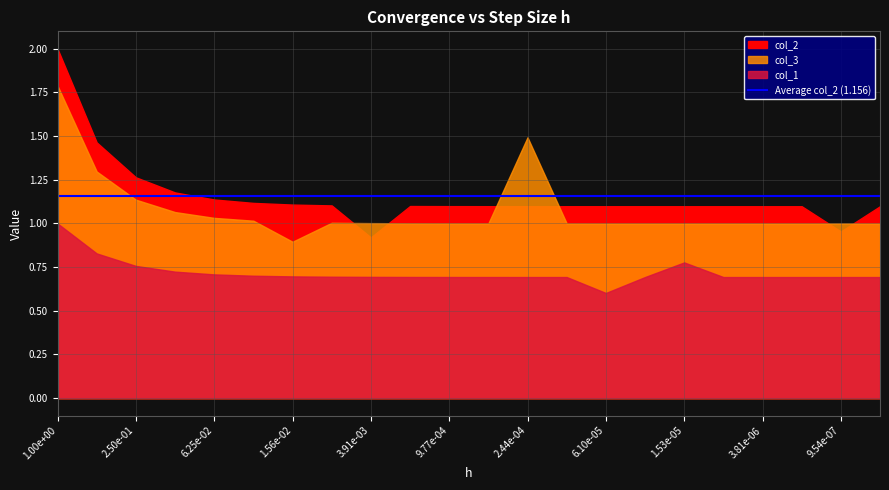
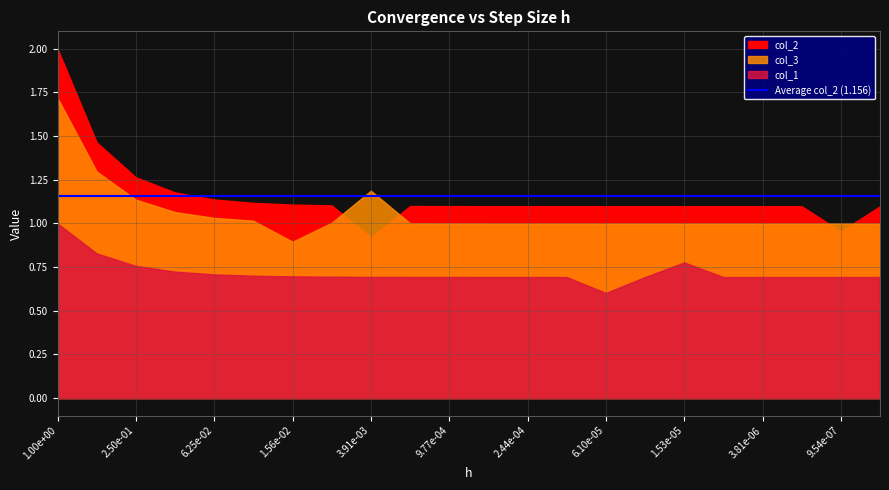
  {
    "col_2": {
      "1.00e+00": 2.00,
      "2.50e-01": 1.26,
      "6.25e-02": 1.14,
      "1.56e-02": 1.11,
      "3.91e-03": 0.92,
      "9.77e-04": 1.10,
      "2.44e-04": 1.10,
      "6.10e-05": 1.10,
      "1.53e-05": 1.10,
      "3.81e-06": 1.10,
      "9.54e-07": 0.95
    },
    "col_3": {
-     "1.00e+00": 1.79,
+     "1.00e+00": 1.72,
      "2.50e-01": 1.14,
      "6.25e-02": 1.03,
      "1.56e-02": 0.90,
-     "3.91e-03": 1.00,
+     "3.91e-03": 1.19,
      "9.77e-04": 1.00,
-     "2.44e-04": 1.49,
+     "2.44e-04": 1.00,
      "6.10e-05": 1.00,
      "1.53e-05": 1.00,
      "3.81e-06": 1.00,
      "9.54e-07": 1.00
    },
    "col_1": {
      "1.00e+00": 1.00,
      "2.50e-01": 0.76,
      "6.25e-02": 0.71,
      "1.56e-02": 0.70,
      "3.91e-03": 0.69,
      "9.77e-04": 0.69,
      "2.44e-04": 0.69,
      "6.10e-05": 0.60,
      "1.53e-05": 0.78,
      "3.81e-06": 0.69,
      "9.54e-07": 0.69
    }
  }
